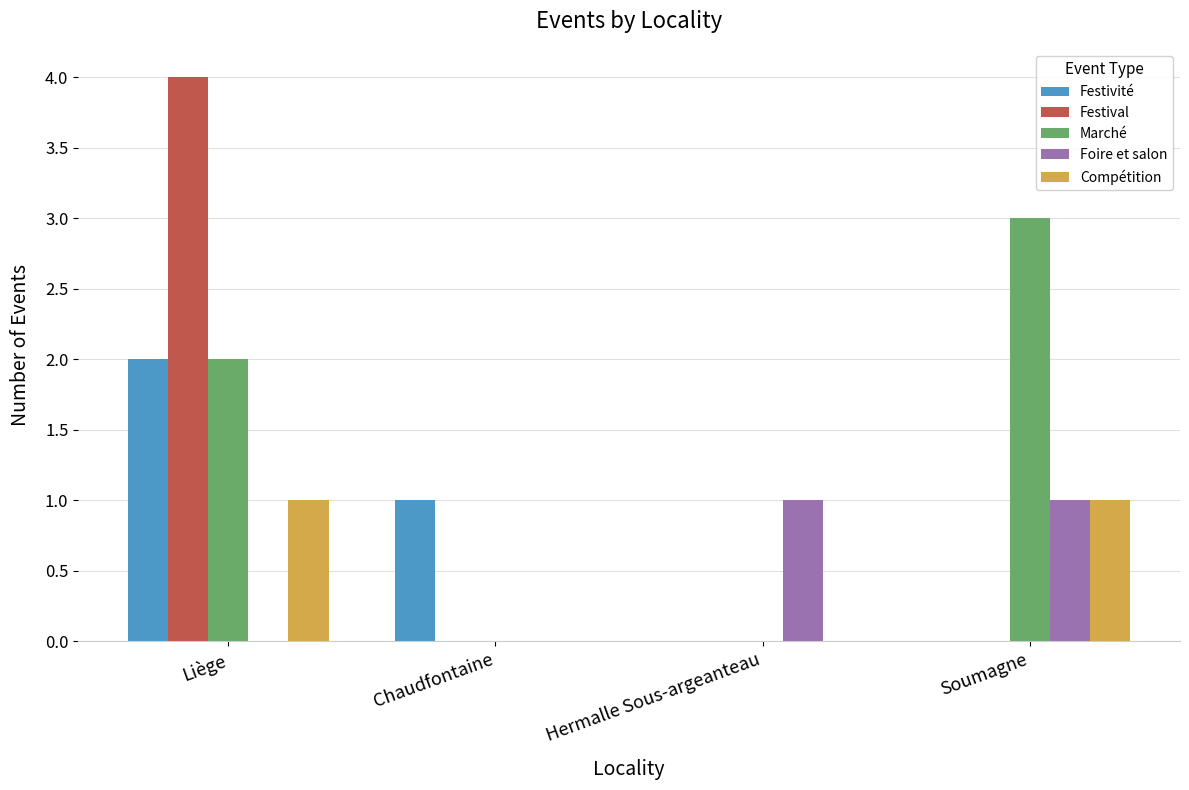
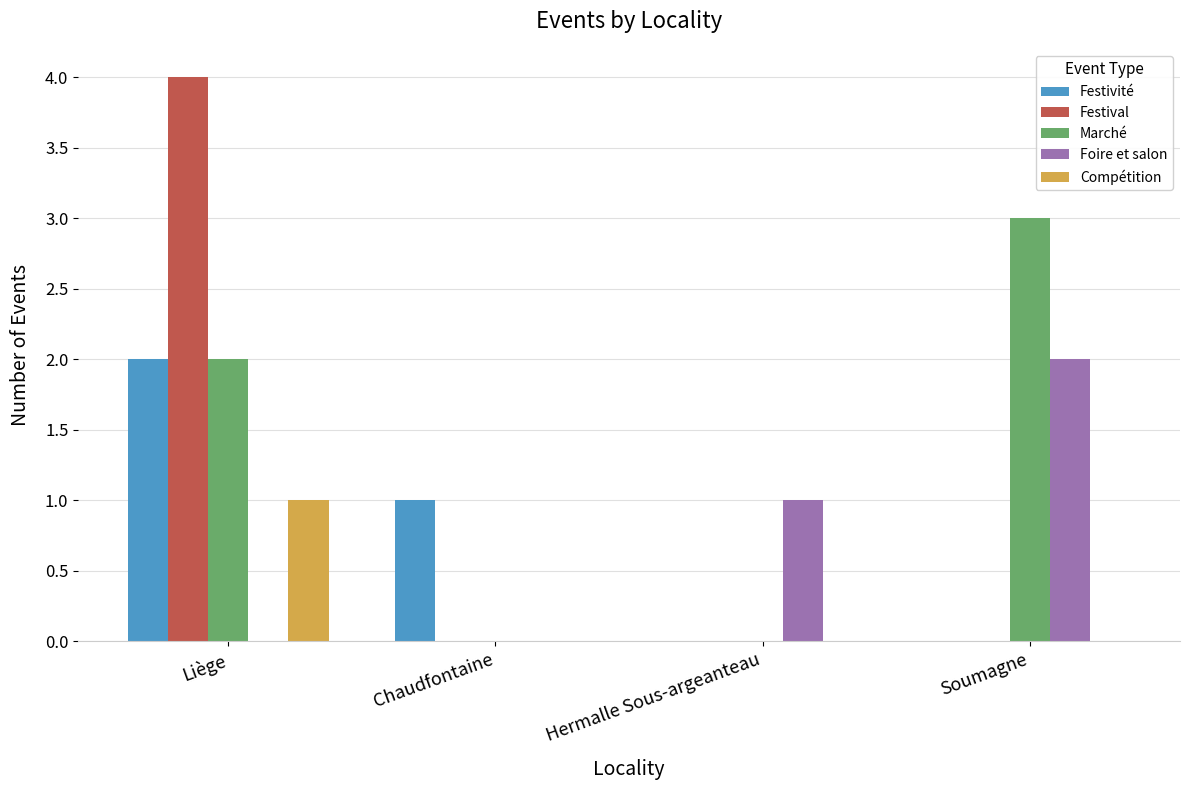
  {
    "Festivité": {
      "Liège": 2,
      "Chaudfontaine": 1,
      "Hermalle Sous-argeanteau": 0,
      "Soumagne": 0
    },
    "Festival": {
      "Liège": 4,
      "Chaudfontaine": 0,
      "Hermalle Sous-argeanteau": 0,
      "Soumagne": 0
    },
    "Marché": {
      "Liège": 2,
      "Chaudfontaine": 0,
      "Hermalle Sous-argeanteau": 0,
      "Soumagne": 3
    },
    "Foire et salon": {
      "Liège": 0,
      "Chaudfontaine": 0,
      "Hermalle Sous-argeanteau": 1,
-     "Soumagne": 1
+     "Soumagne": 2
    },
    "Compétition": {
      "Liège": 1,
      "Chaudfontaine": 0,
      "Hermalle Sous-argeanteau": 0,
-     "Soumagne": 1
+     "Soumagne": 0
    }
  }
